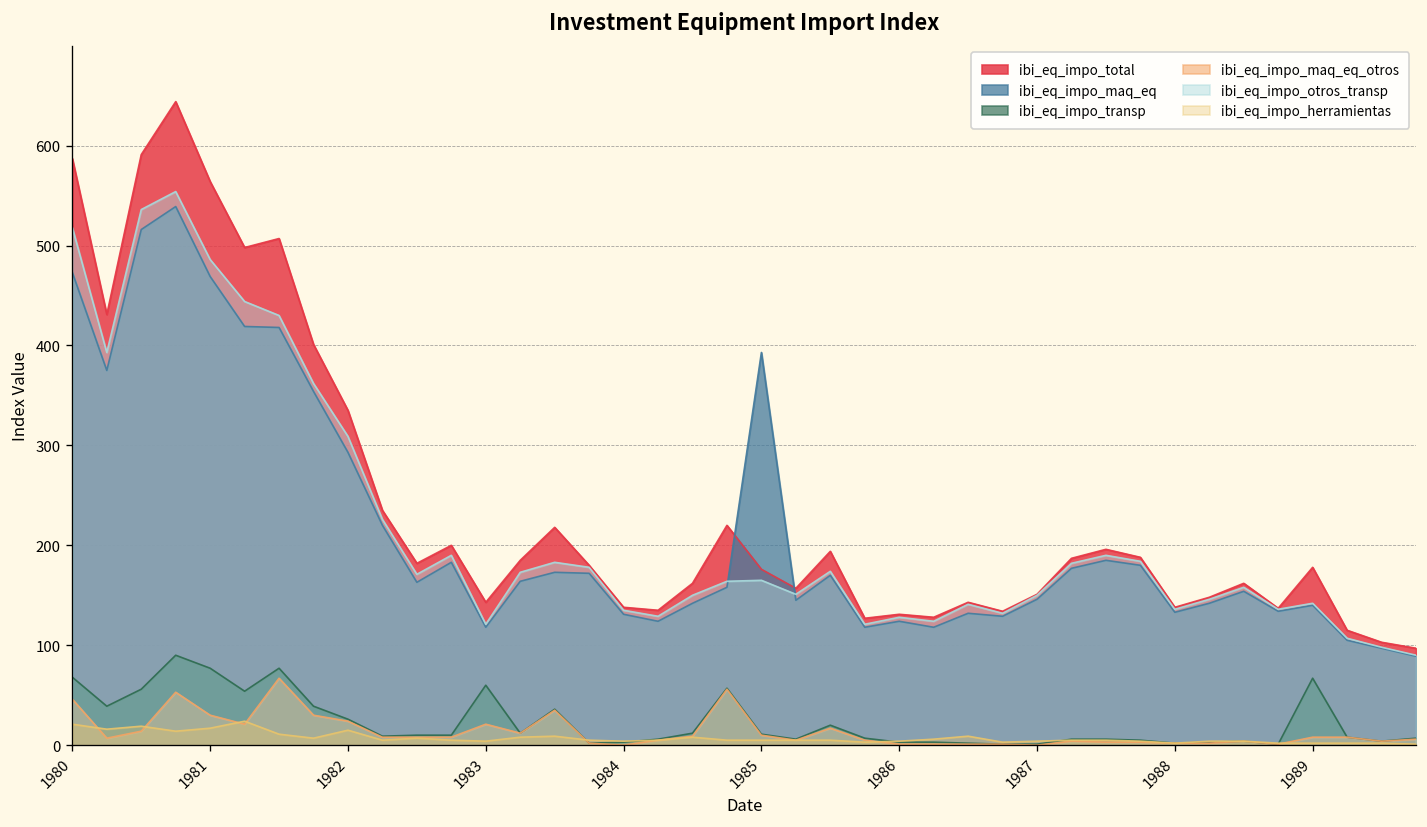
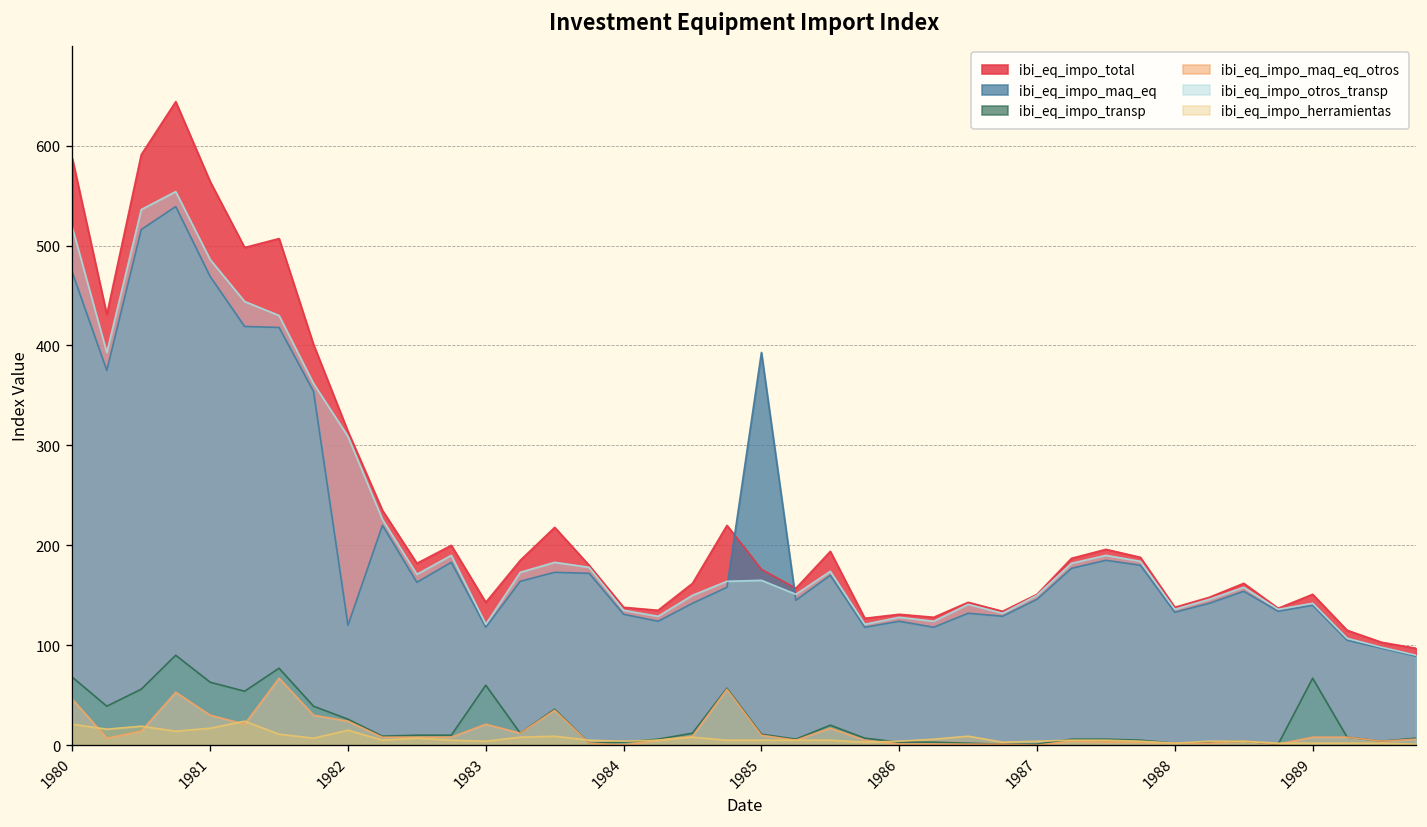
  {
    "ibi_eq_impo_total": {
      "1980": 590,
      "1981": 560,
-     "1982": 340,
+     "1982": 310,
      "1983": 140,
      "1985": 180,
-     "1989": 180
+     "1989": 150
    },
    "ibi_eq_impo_maq_eq": {
      "1980": 470,
      "1981": 470,
-     "1982": 290,
+     "1982": 120,
      "1984": 130,
      "1985": 390,
      "1986": 120,
      "1987": 150
    },
    "ibi_eq_impo_transp": {
      "1980": 70,
-     "1981": 80,
+     "1981": 60,
      "1983": 60,
      "1989": 70
    },
    "ibi_eq_impo_otros_transp": {
      "1980": 520,
      "1981": 490,
      "1982": 310,
      "1985": 170
    }
  }
